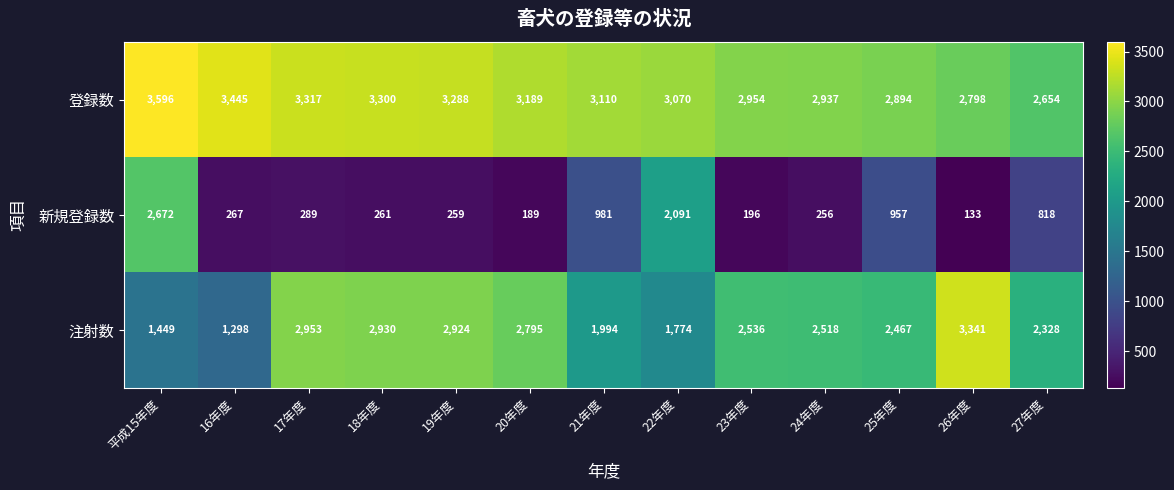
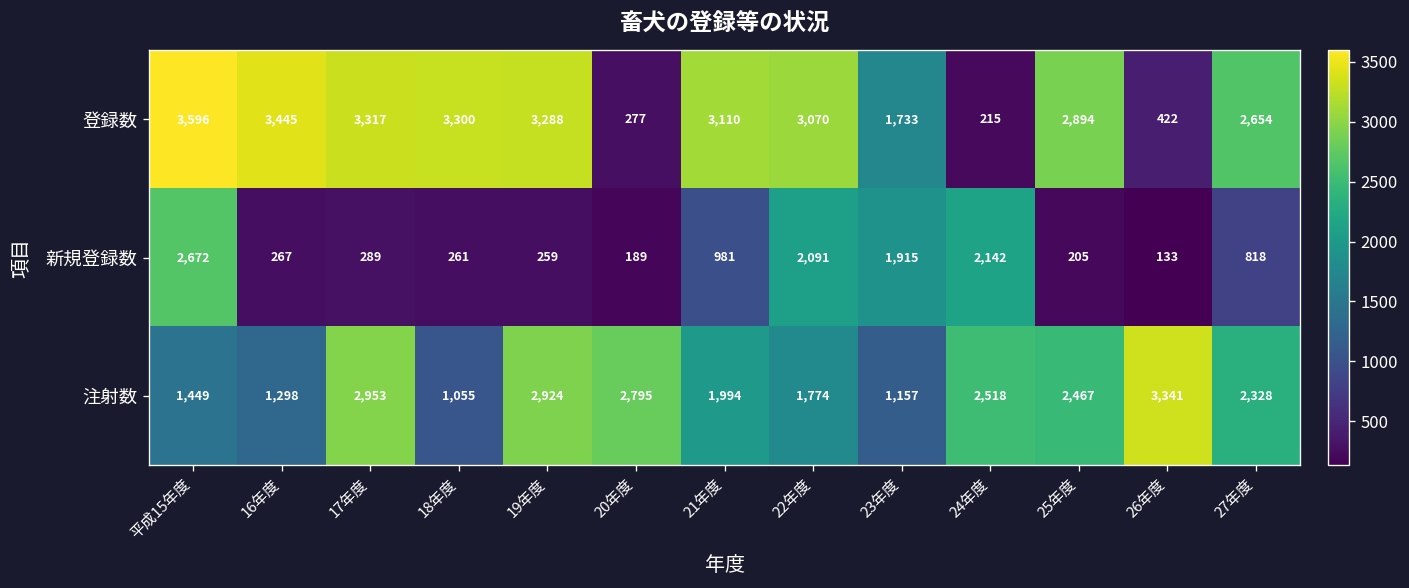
  {
    "登録数": {
      "平成15年度": "3,596",
      "16年度": "3,445",
      "17年度": "3,317",
      "18年度": "3,300",
      "19年度": "3,288",
-     "20年度": "3,189",
+     "20年度": "277",
      "21年度": "3,110",
      "22年度": "3,070",
-     "23年度": "2,954",
-     "24年度": "2,937",
+     "23年度": "1,733",
+     "24年度": "215",
      "25年度": "2,894",
-     "26年度": "2,798",
+     "26年度": "422",
      "27年度": "2,654"
    },
    "新規登録数": {
      "平成15年度": "2,672",
      "16年度": "267",
      "17年度": "289",
      "18年度": "261",
      "19年度": "259",
      "20年度": "189",
      "21年度": "981",
      "22年度": "2,091",
-     "23年度": "196",
-     "24年度": "256",
-     "25年度": "957",
+     "23年度": "1,915",
+     "24年度": "2,142",
+     "25年度": "205",
      "26年度": "133",
      "27年度": "818"
    },
    "注射数": {
      "平成15年度": "1,449",
      "16年度": "1,298",
      "17年度": "2,953",
-     "18年度": "2,930",
+     "18年度": "1,055",
      "19年度": "2,924",
      "20年度": "2,795",
      "21年度": "1,994",
      "22年度": "1,774",
-     "23年度": "2,536",
+     "23年度": "1,157",
      "24年度": "2,518",
      "25年度": "2,467",
      "26年度": "3,341",
      "27年度": "2,328"
    }
  }
